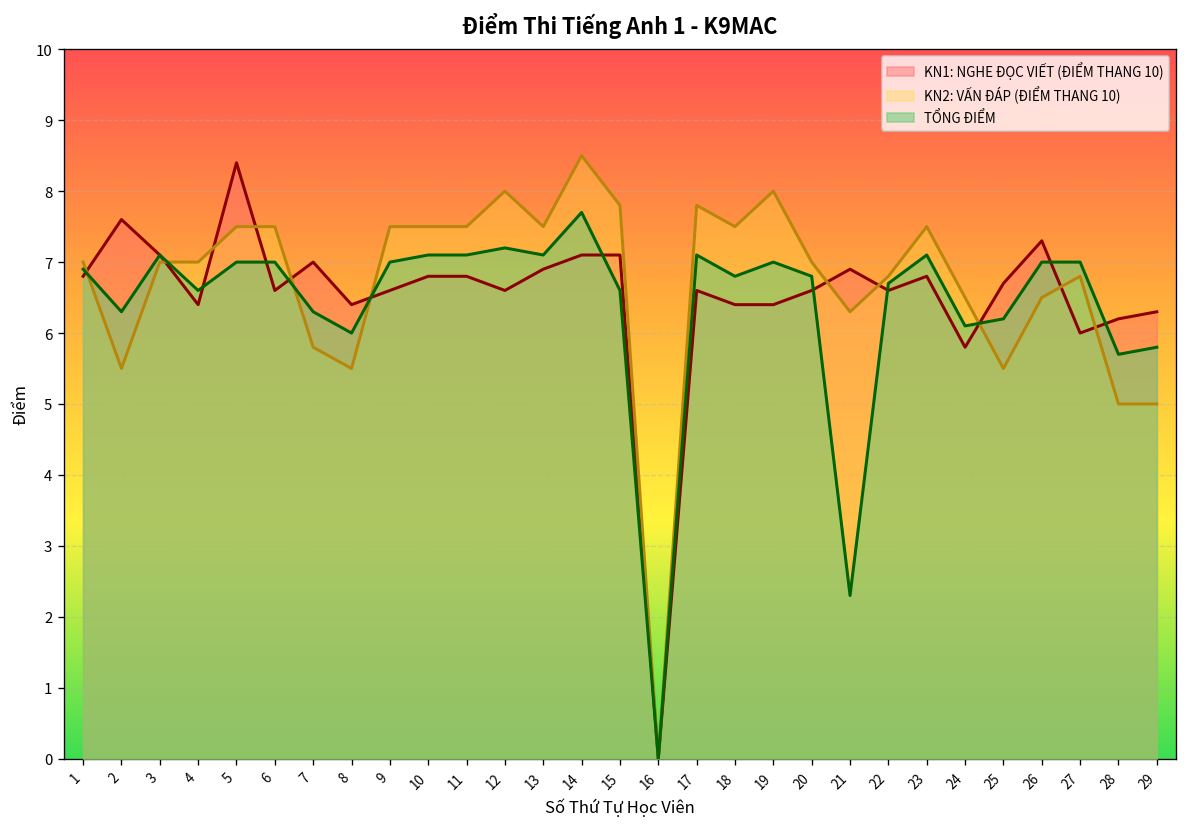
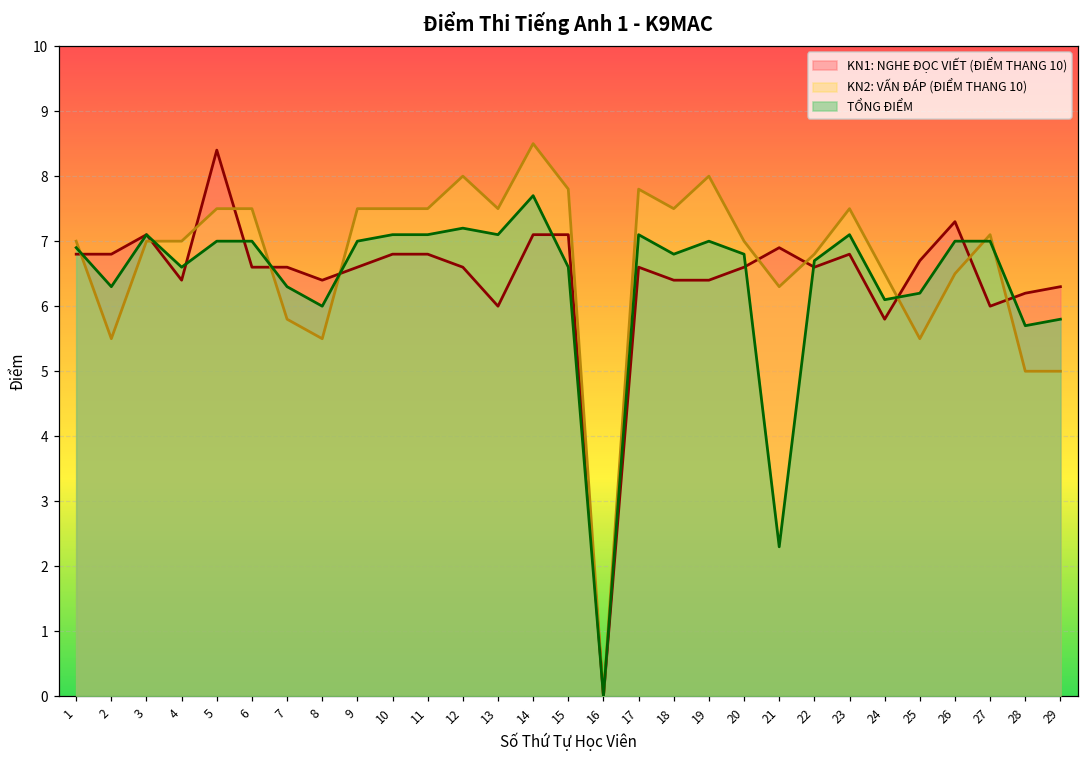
  {
    "KN1: NGHE ĐỌC VIẾT (ĐIỂM THANG 10)": {
      "1": 6.8,
-     "2": 7.6,
+     "2": 6.8,
      "4": 6.4,
      "5": 8.4,
      "6": 6.6,
-     "7": 7.0,
+     "7": 6.6,
      "8": 6.4,
      "9": 6.6,
      "10": 6.8,
      "11": 6.8,
      "12": 6.6,
-     "13": 6.9,
+     "13": 6.0,
      "14": 7.1,
      "15": 7.1,
      "17": 6.6,
      "18": 6.4,
      "19": 6.4,
      "20": 6.6,
      "21": 6.9,
      "22": 6.6,
      "23": 6.8,
      "24": 5.8,
      "25": 6.7,
      "26": 7.3,
      "27": 6.0,
      "28": 6.2,
      "29": 6.3
    },
    "KN2: VẤN ĐÁP (ĐIỂM THANG 10)": {
      "1": 7.0,
      "2": 5.5,
      "3": 7.0,
      "4": 7.0,
      "5": 7.5,
      "6": 7.5,
      "7": 5.8,
      "8": 5.5,
      "9": 7.5,
      "10": 7.5,
      "11": 7.5,
      "12": 8.0,
      "13": 7.5,
      "14": 8.5,
      "15": 7.8,
      "17": 7.8,
      "18": 7.5,
      "19": 8.0,
      "20": 7.0,
      "21": 6.3,
      "22": 6.8,
      "23": 7.5,
      "24": 6.5,
      "25": 5.5,
      "26": 6.5,
-     "27": 6.8,
+     "27": 7.1,
      "28": 5.0,
      "29": 5.0
    },
    "TỔNG ĐIỂM": {
      "1": 6.9,
      "2": 6.3,
      "4": 6.6,
      "5": 7.0,
      "6": 7.0,
      "7": 6.3,
      "8": 6.0,
      "9": 7.0,
      "10": 7.1,
      "11": 7.1,
      "12": 7.2,
      "13": 7.1,
      "14": 7.7,
      "15": 6.6,
      "17": 7.1,
      "18": 6.8,
      "19": 7.0,
      "20": 6.8,
      "21": 2.3,
      "22": 6.7,
      "23": 7.1,
      "24": 6.1,
      "25": 6.2,
      "26": 7.0,
      "27": 7.0,
      "28": 5.7,
      "29": 5.8
    }
  }
